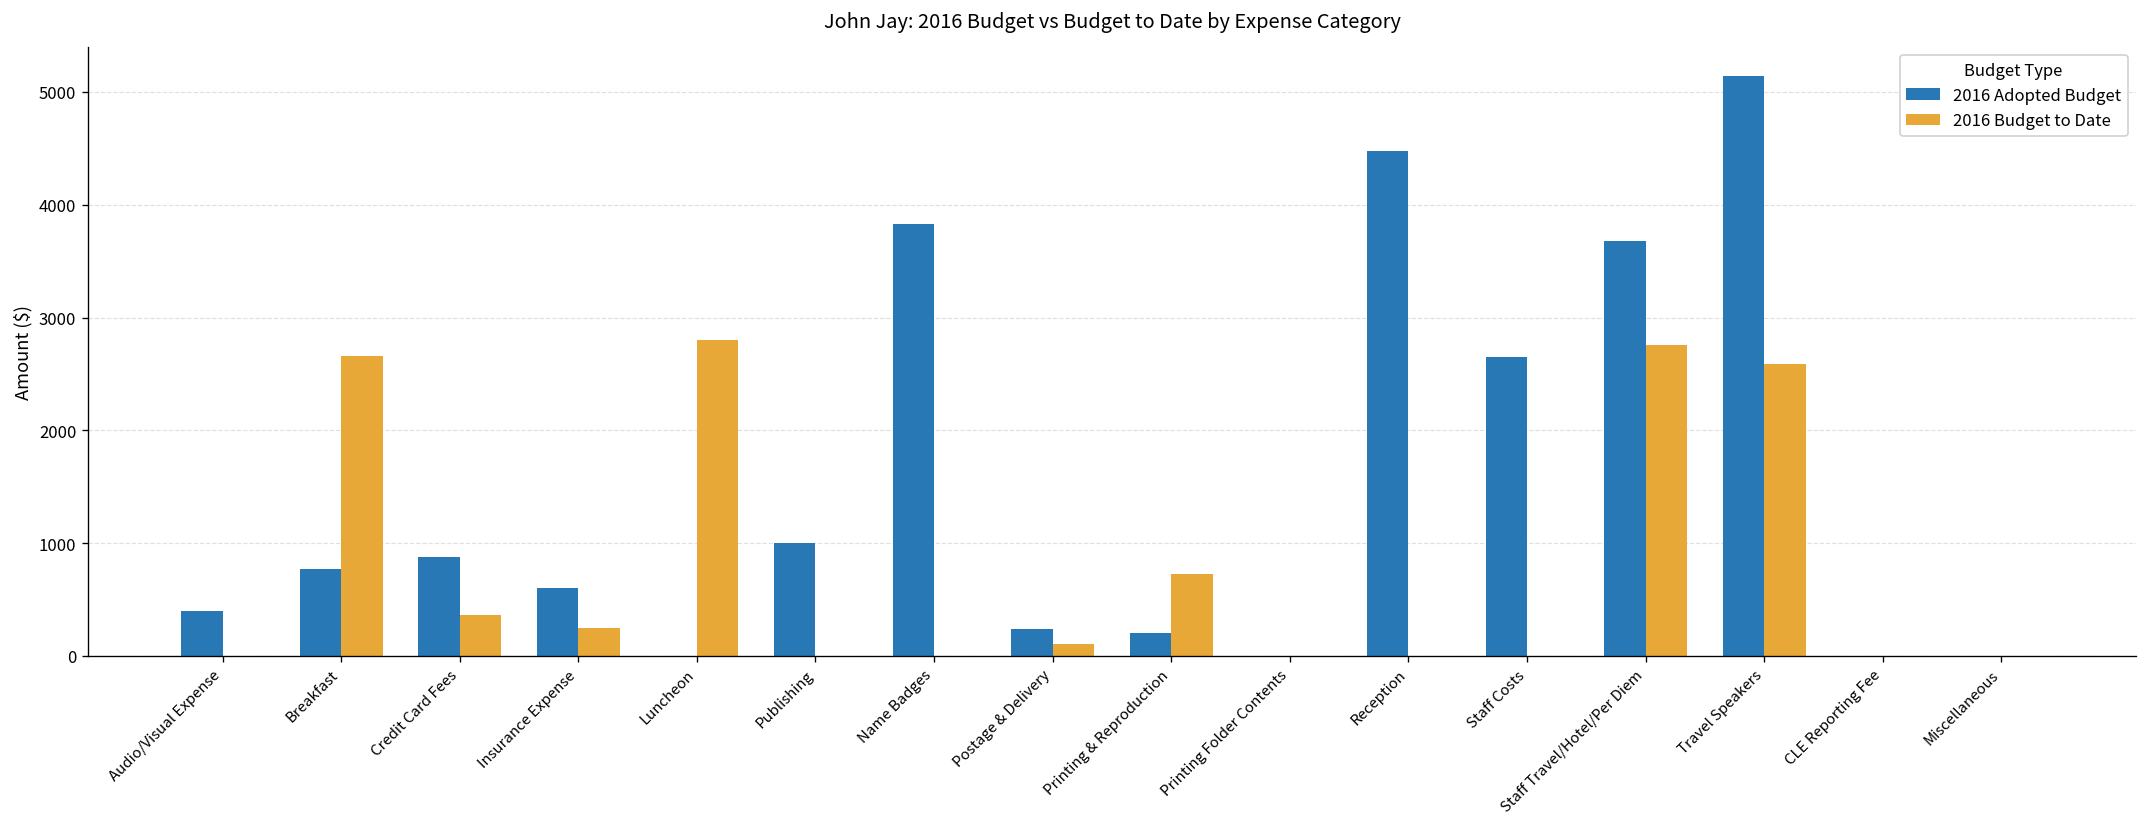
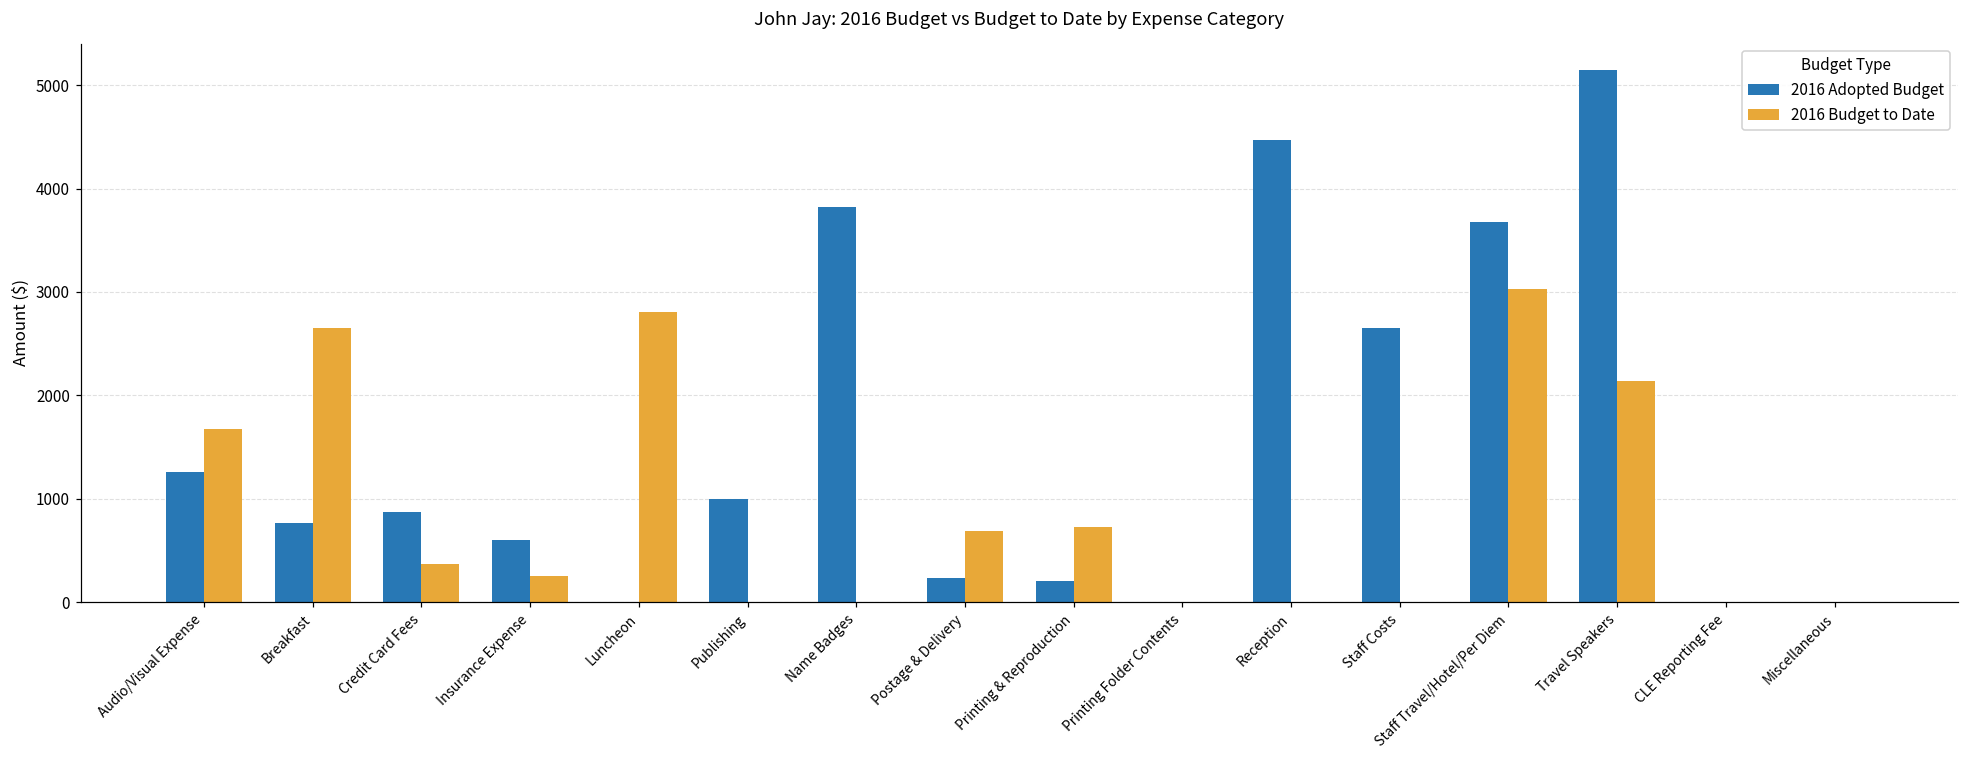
  {
    "2016 Adopted Budget": {
-     "Audio/Visual Expense": 400,
+     "Audio/Visual Expense": 1300,
      "Breakfast": 800,
      "Credit Card Fees": 900,
      "Insurance Expense": 600,
      "Luncheon": 0,
      "Publishing": 1000,
      "Name Badges": 3800,
      "Postage & Delivery": 200,
      "Printing & Reproduction": 200,
      "Printing Folder Contents": 0,
      "Reception": 4500,
      "Staff Costs": 2700,
      "Staff Travel/Hotel/Per Diem": 3700,
      "Travel Speakers": 5100,
      "CLE Reporting Fee": 0,
      "Miscellaneous": 0
    },
    "2016 Budget to Date": {
-     "Audio/Visual Expense": 0,
+     "Audio/Visual Expense": 1700,
      "Breakfast": 2700,
      "Credit Card Fees": 400,
      "Insurance Expense": 300,
      "Luncheon": 2800,
      "Publishing": 0,
      "Name Badges": 0,
-     "Postage & Delivery": 100,
+     "Postage & Delivery": 700,
      "Printing & Reproduction": 700,
      "Printing Folder Contents": 0,
      "Reception": 0,
      "Staff Costs": 0,
-     "Staff Travel/Hotel/Per Diem": 2800,
-     "Travel Speakers": 2600,
+     "Staff Travel/Hotel/Per Diem": 3000,
+     "Travel Speakers": 2100,
      "CLE Reporting Fee": 0,
      "Miscellaneous": 0
    }
  }
